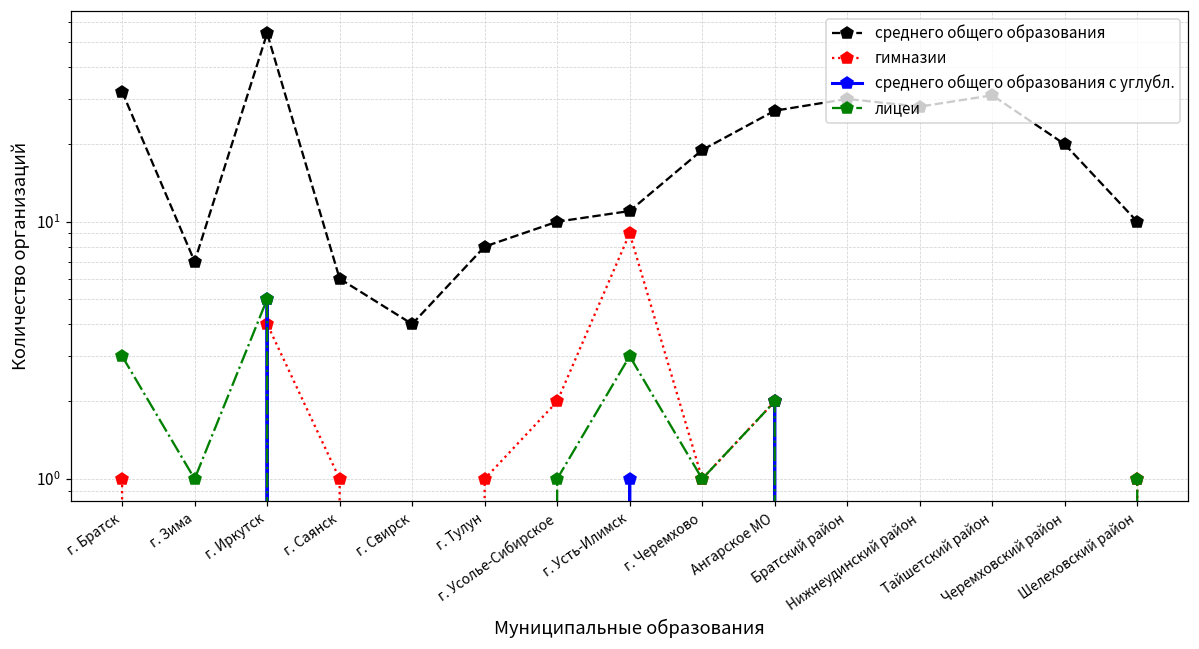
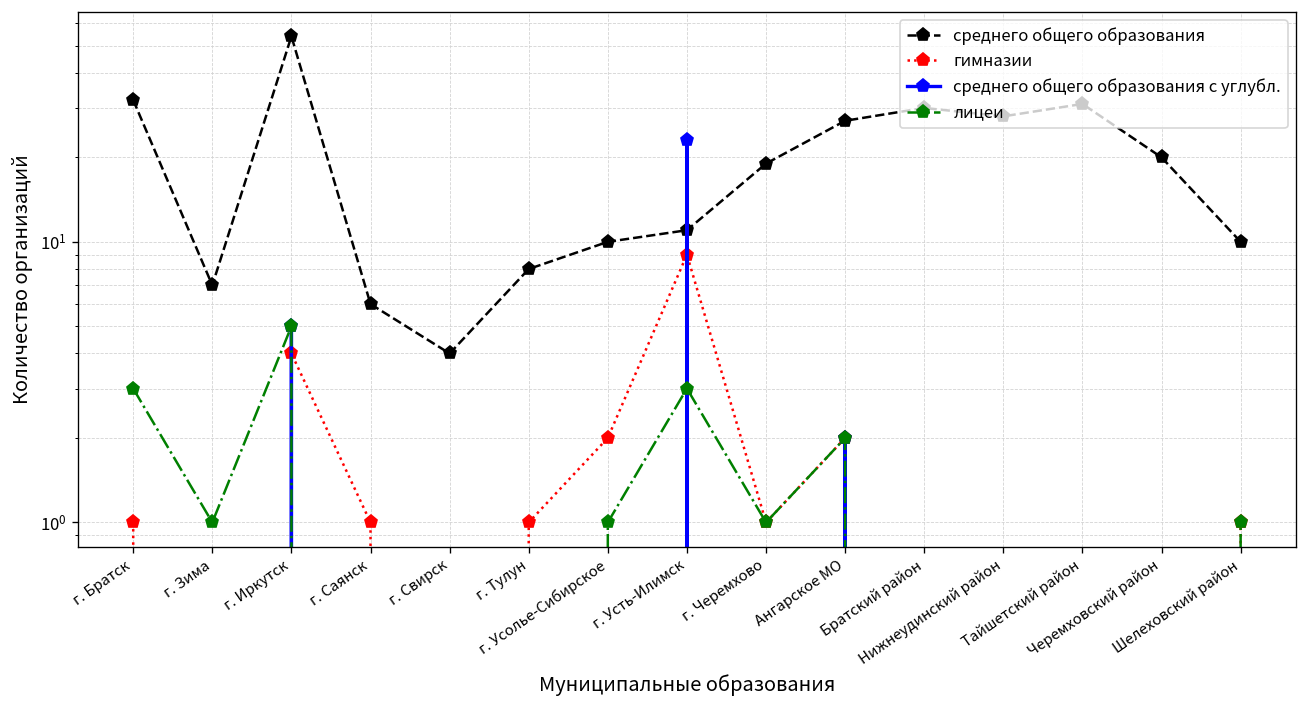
  {
    "среднего общего образования": {
      "г. Братск": 32,
      "г. Зима": 7,
      "г. Иркутск": 54,
      "г. Саянск": 6,
      "г. Свирск": 4,
      "г. Тулун": 8,
      "г. Усолье-Сибирское": 10,
      "г. Усть-Илимск": 11,
      "г. Черемхово": 19,
      "Ангарское МО": 27,
      "Черемховский район": 20,
      "Шелеховский район": 10
    },
    "гимназии": {
      "г. Братск": 1,
      "г. Иркутск": 4,
      "г. Саянск": 1,
      "г. Тулун": 1,
      "г. Усолье-Сибирское": 2,
      "г. Усть-Илимск": 9
    },
    "среднего общего образования с углубл.": {
-     "г. Усть-Илимск": 1
+     "г. Усть-Илимск": 23
    },
    "лицеи": {
      "г. Братск": 3,
      "г. Зима": 1,
      "г. Усолье-Сибирское": 1,
      "г. Усть-Илимск": 3
    }
  }
